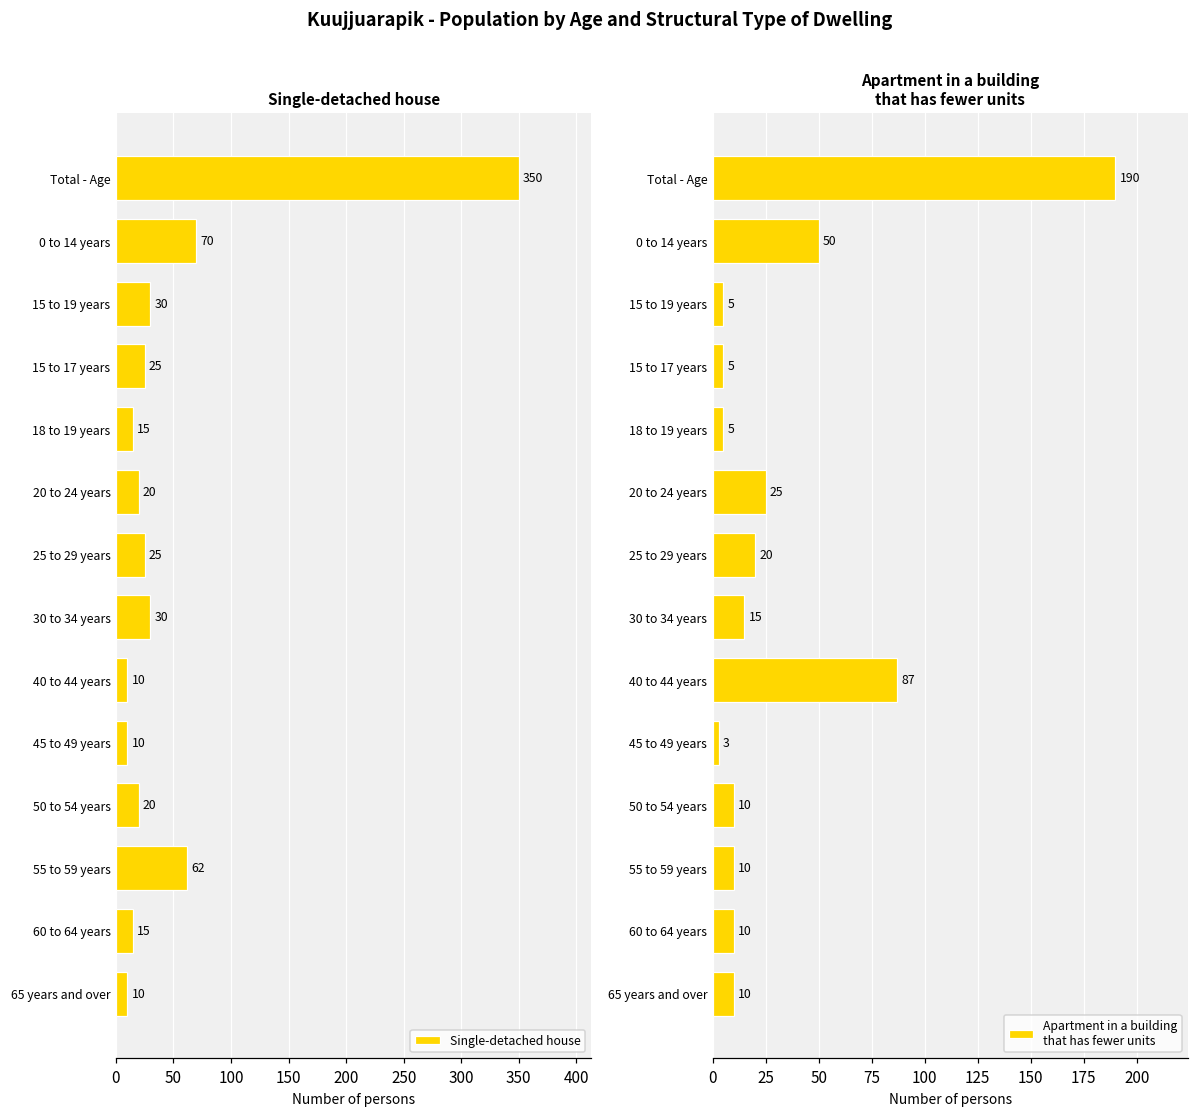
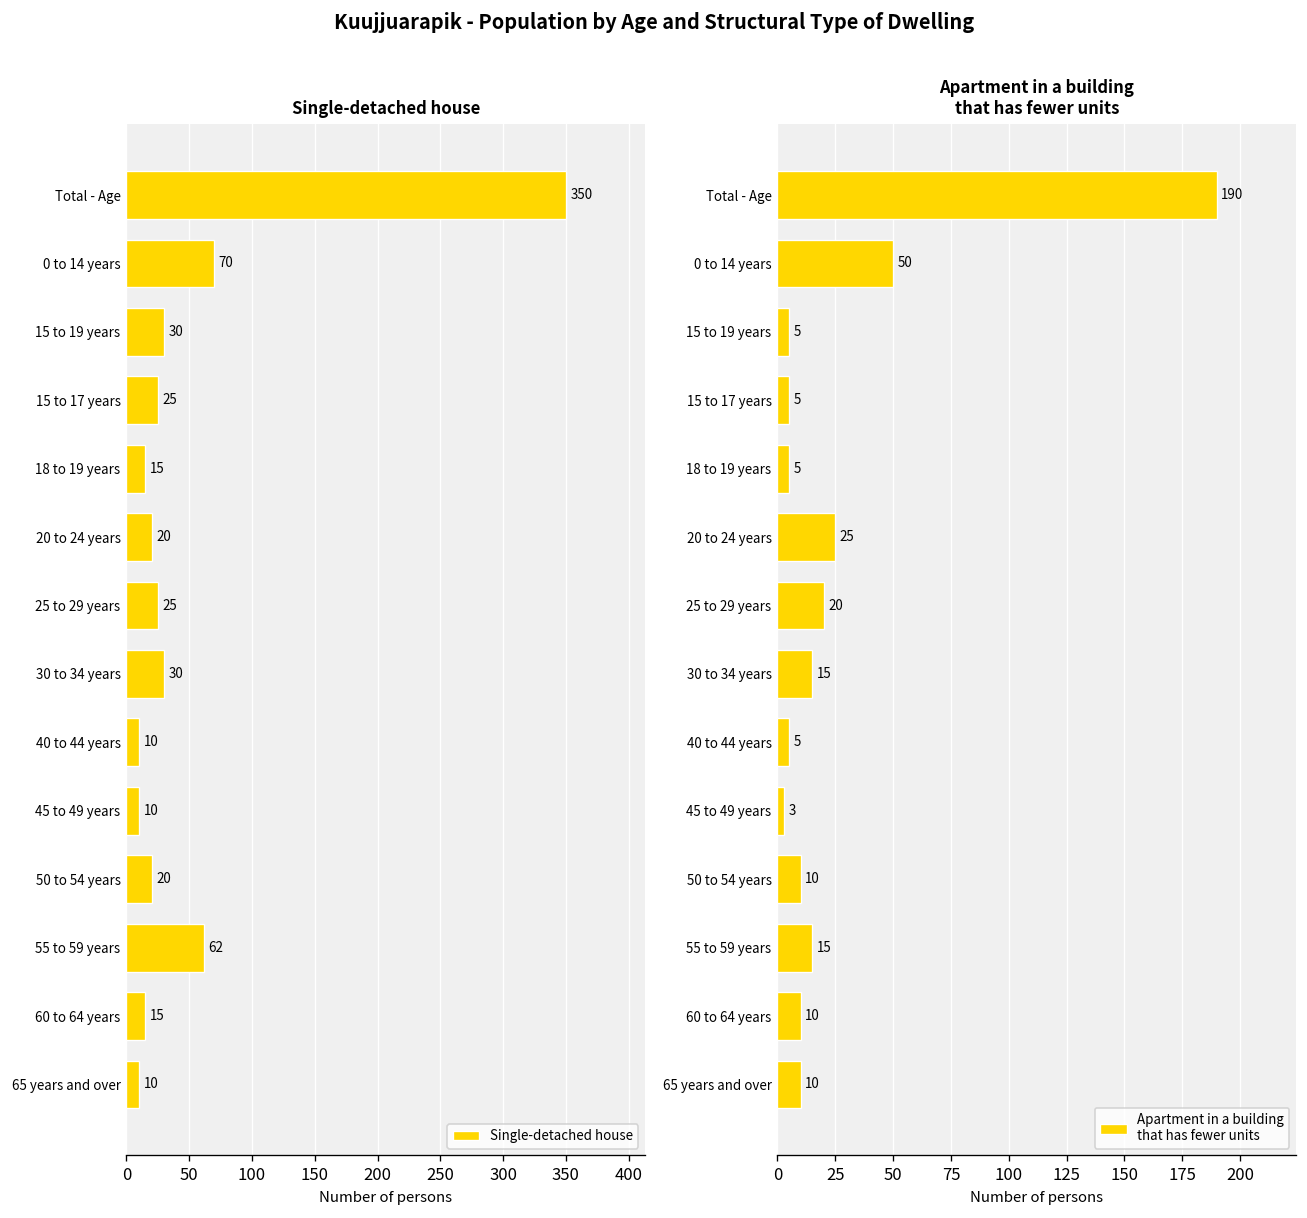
  {
    "Single-detached house": {
      "Total - Age": 350,
      "0 to 14 years": 70,
      "15 to 19 years": 30,
      "15 to 17 years": 25,
      "18 to 19 years": 15,
      "20 to 24 years": 20,
      "25 to 29 years": 25,
      "30 to 34 years": 30,
      "40 to 44 years": 10,
      "45 to 49 years": 10,
      "50 to 54 years": 20,
      "55 to 59 years": 62,
      "60 to 64 years": 15,
      "65 years and over": 10
    },
    "Apartment in a building that has fewer units": {
      "Total - Age": 190,
      "0 to 14 years": 50,
      "15 to 19 years": 5,
      "15 to 17 years": 5,
      "18 to 19 years": 5,
      "20 to 24 years": 25,
      "25 to 29 years": 20,
      "30 to 34 years": 15,
-     "40 to 44 years": 87,
+     "40 to 44 years": 5,
      "45 to 49 years": 3,
      "50 to 54 years": 10,
-     "55 to 59 years": 10,
+     "55 to 59 years": 15,
      "60 to 64 years": 10,
      "65 years and over": 10
    }
  }
